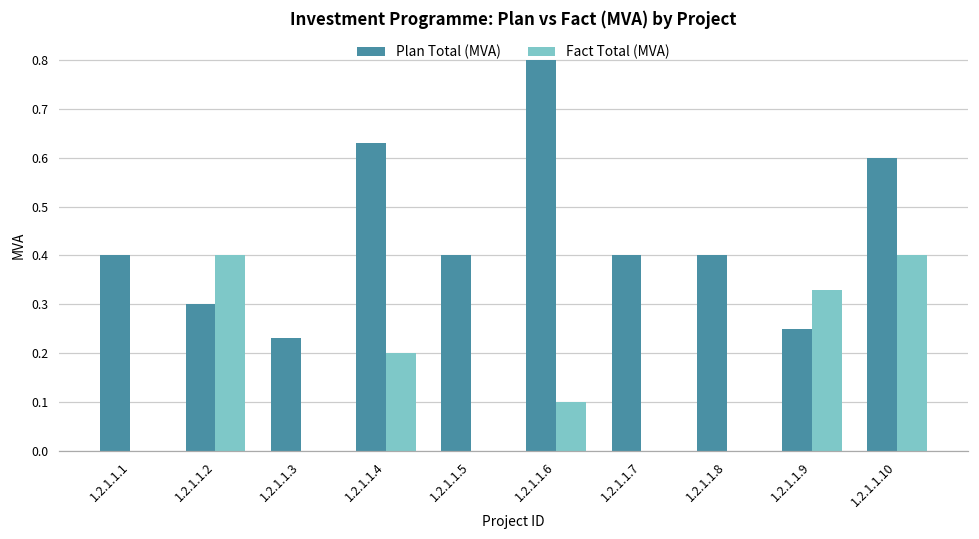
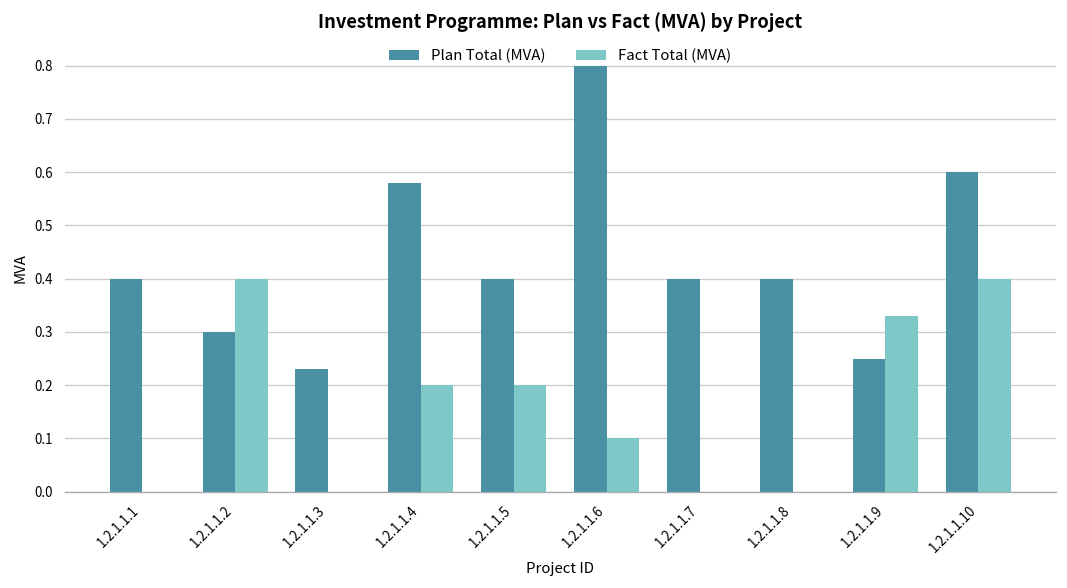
  {
    "Plan Total (MVA)": {
      "1.2.1.1.1": 0.40,
      "1.2.1.1.2": 0.30,
      "1.2.1.1.3": 0.23,
-     "1.2.1.1.4": 0.63,
+     "1.2.1.1.4": 0.58,
      "1.2.1.1.5": 0.40,
      "1.2.1.1.6": 0.80,
      "1.2.1.1.7": 0.40,
      "1.2.1.1.8": 0.40,
      "1.2.1.1.9": 0.25,
      "1.2.1.1.10": 0.60
    },
    "Fact Total (MVA)": {
      "1.2.1.1.1": 0.0,
      "1.2.1.1.2": 0.4,
      "1.2.1.1.3": 0.0,
      "1.2.1.1.4": 0.2,
-     "1.2.1.1.5": 0.0,
+     "1.2.1.1.5": 0.2,
      "1.2.1.1.6": 0.1,
      "1.2.1.1.7": 0.0,
      "1.2.1.1.8": 0.0,
      "1.2.1.1.9": 0.33,
      "1.2.1.1.10": 0.4
    }
  }
